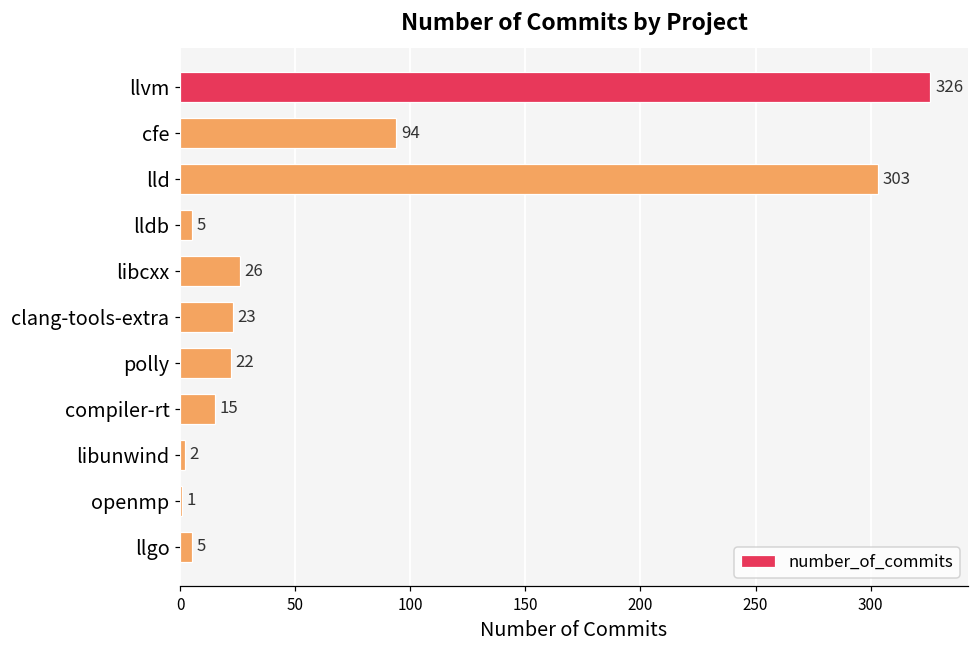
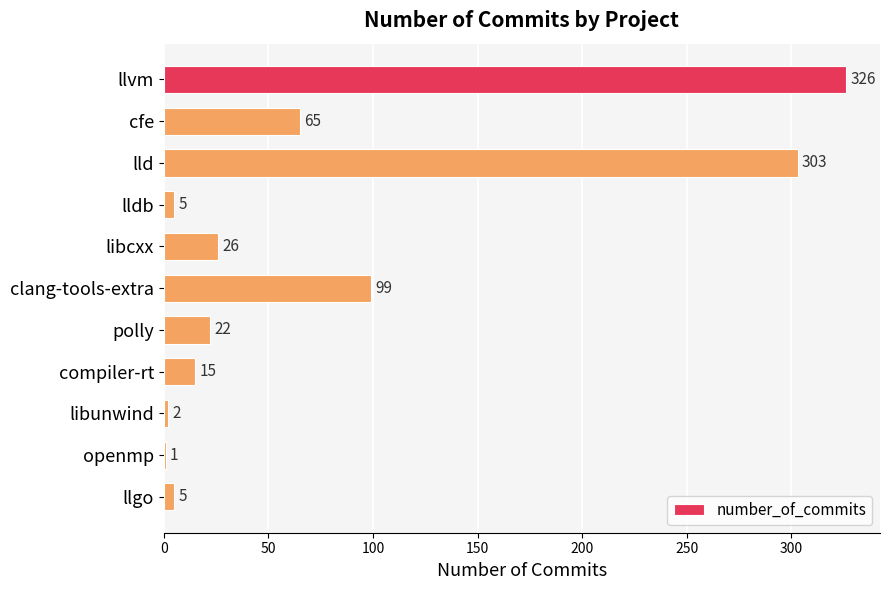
  {
    "llvm": 326,
-   "cfe": 94,
+   "cfe": 65,
    "lld": 303,
    "lldb": 5,
    "libcxx": 26,
-   "clang-tools-extra": 23,
+   "clang-tools-extra": 99,
    "polly": 22,
    "compiler-rt": 15,
    "libunwind": 2,
    "openmp": 1,
    "llgo": 5
  }
